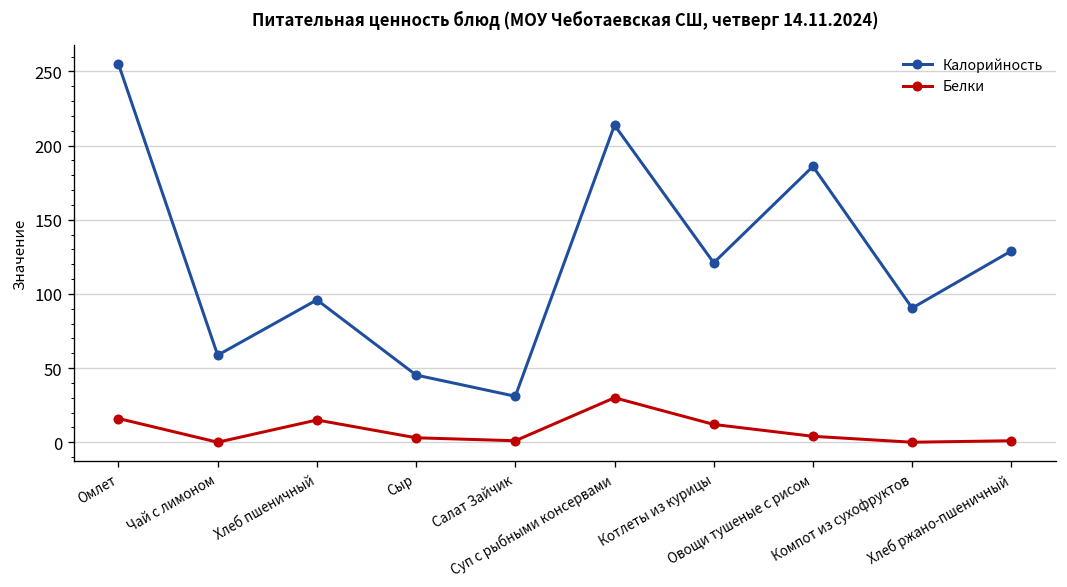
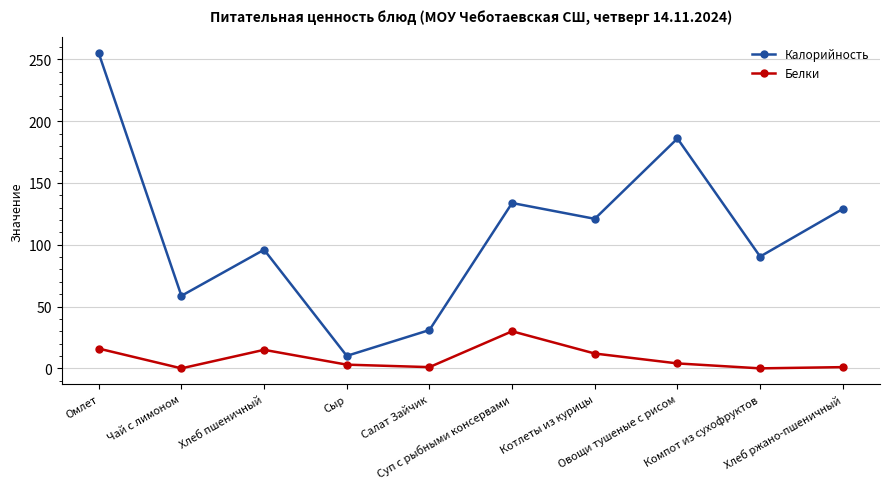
  {
    "Калорийность": {
      "Омлет": 255,
      "Чай с лимоном": 59,
      "Хлеб пшеничный": 96,
-     "Сыр": 45,
+     "Сыр": 10,
      "Салат Зайчик": 31,
-     "Суп с рыбными консервами": 214,
+     "Суп с рыбными консервами": 134,
      "Котлеты из курицы": 121,
      "Овощи тушеные с рисом": 186,
      "Компот из сухофруктов": 90,
      "Хлеб ржано-пшеничный": 129
    },
    "Белки": {
      "Омлет": 16,
      "Чай с лимоном": 0,
      "Хлеб пшеничный": 15,
      "Сыр": 3,
      "Салат Зайчик": 1,
      "Суп с рыбными консервами": 30,
      "Котлеты из курицы": 12,
      "Овощи тушеные с рисом": 4,
      "Компот из сухофруктов": 0,
      "Хлеб ржано-пшеничный": 1
    }
  }
